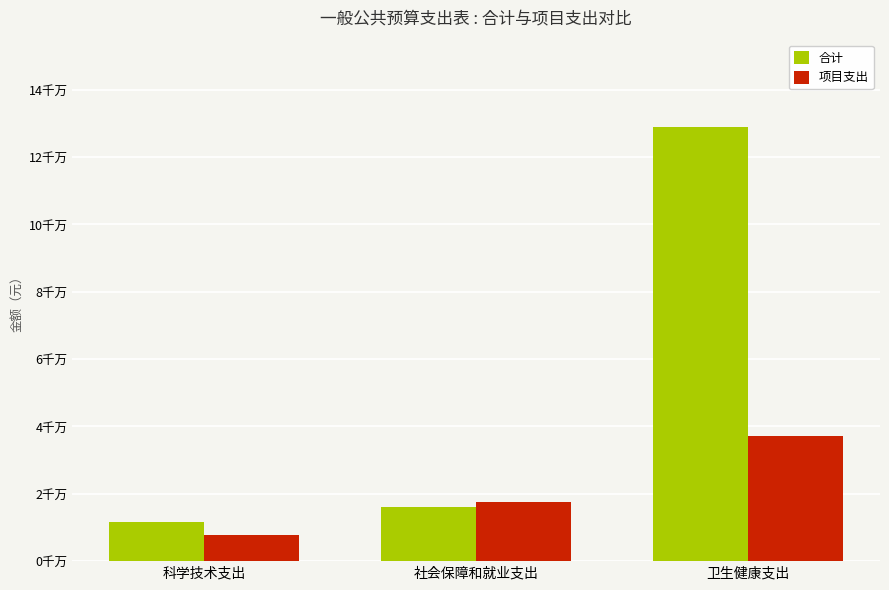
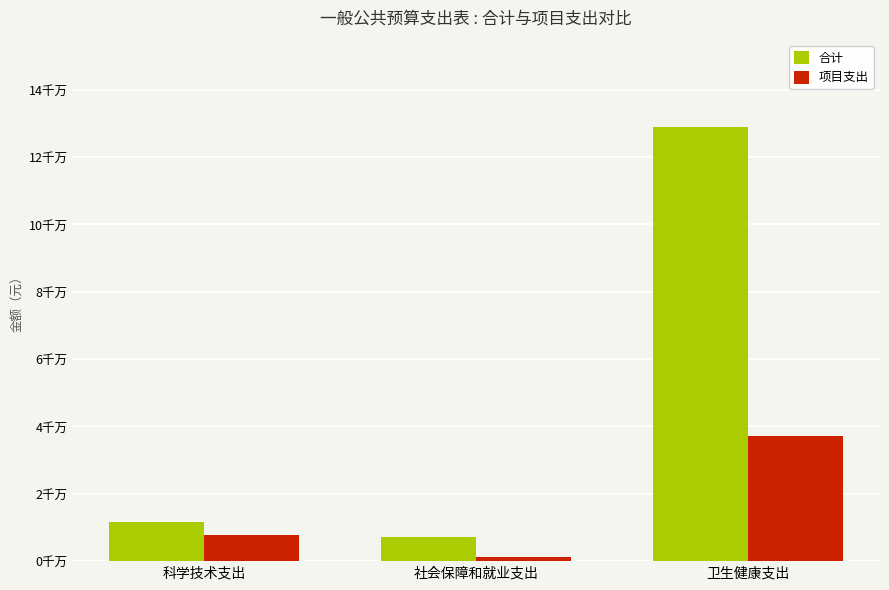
  {
    "合计": {
      "科学技术支出": "1.2千万",
-     "社会保障和就业支出": "1.6千万",
+     "社会保障和就业支出": "0.7千万",
      "卫生健康支出": "12.9千万"
    },
    "项目支出": {
      "科学技术支出": "0.8千万",
-     "社会保障和就业支出": "1.7千万",
+     "社会保障和就业支出": "0.1千万",
      "卫生健康支出": "3.7千万"
    }
  }
